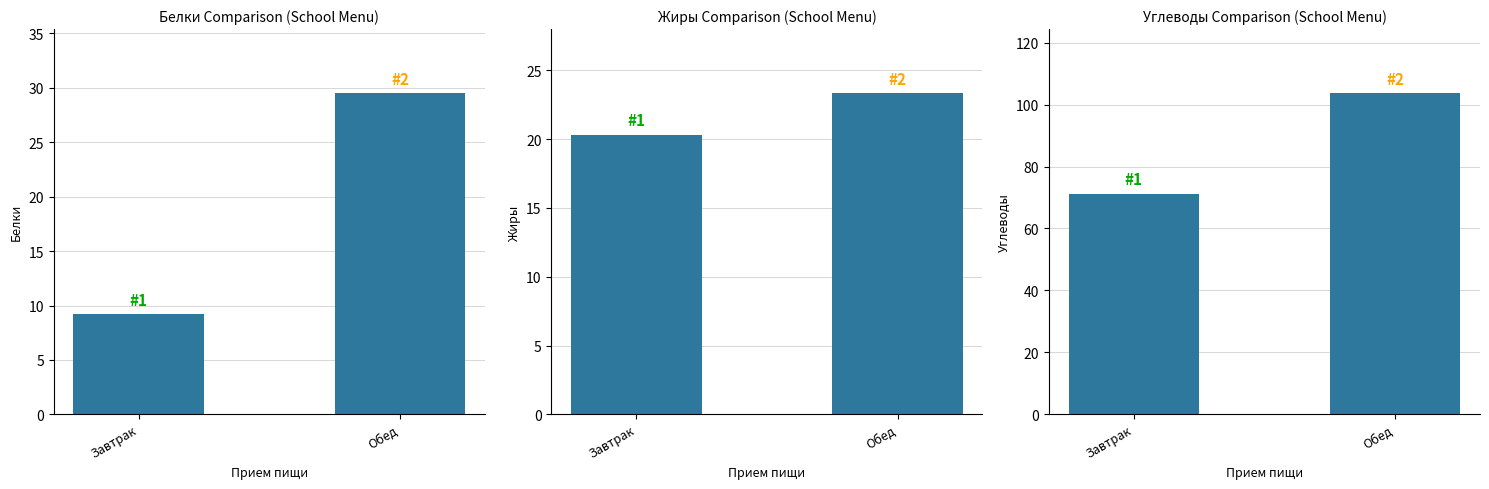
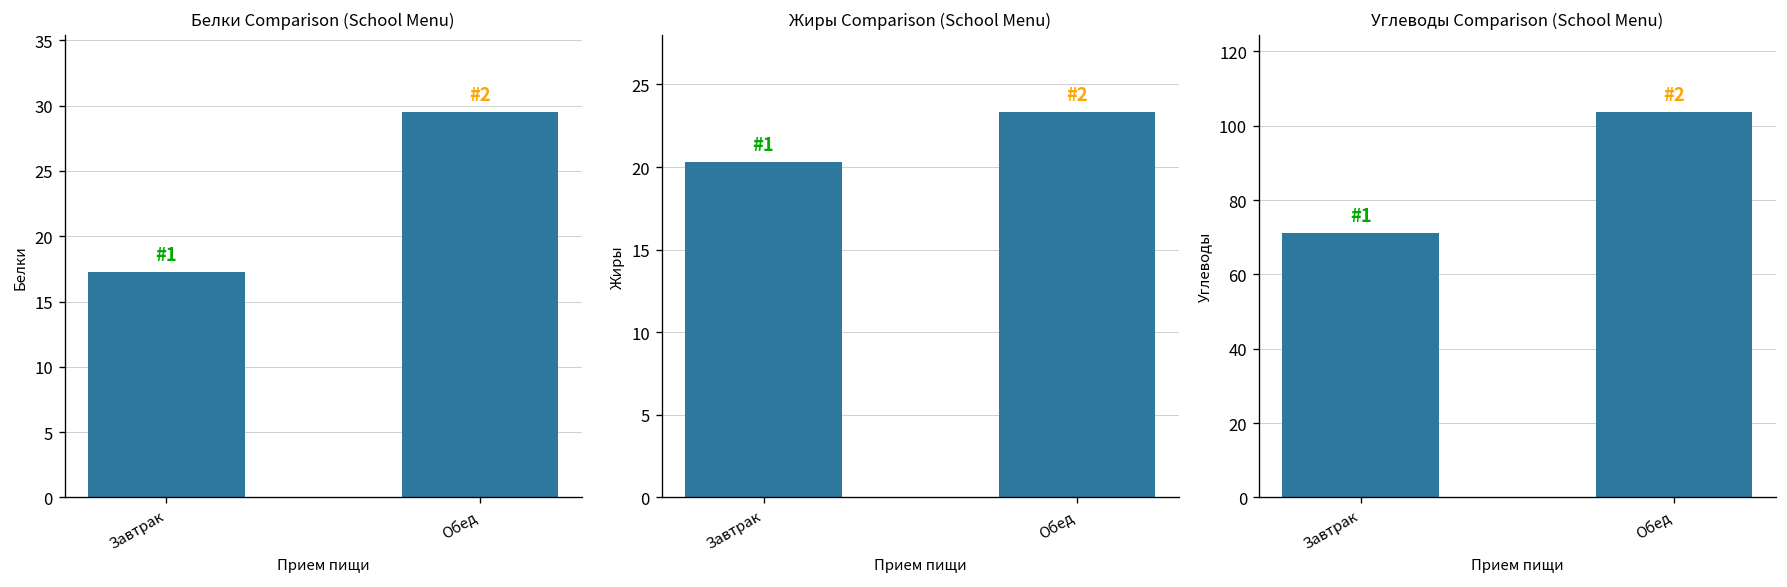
  {
    "Белки Comparison (School Menu)": {
-     "Завтрак": 9.2
+     "Завтрак": 17.3
    }
  }
